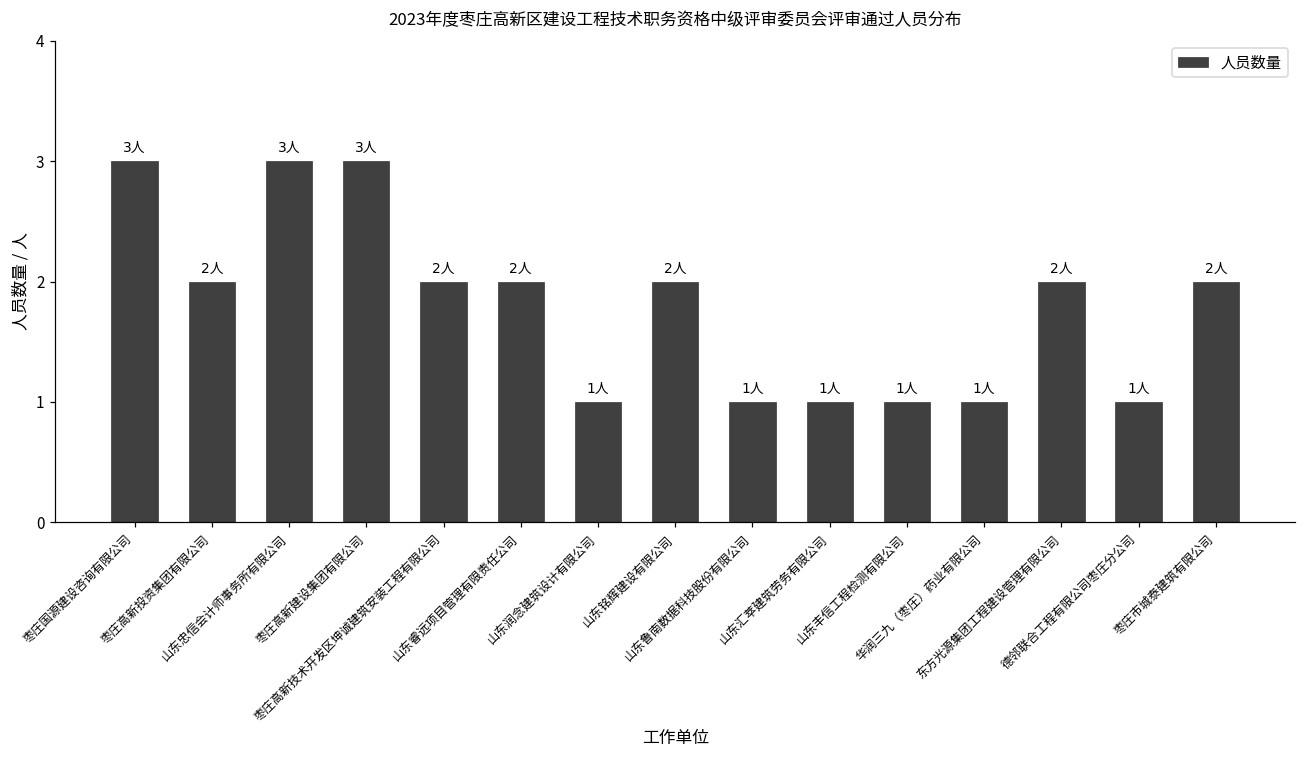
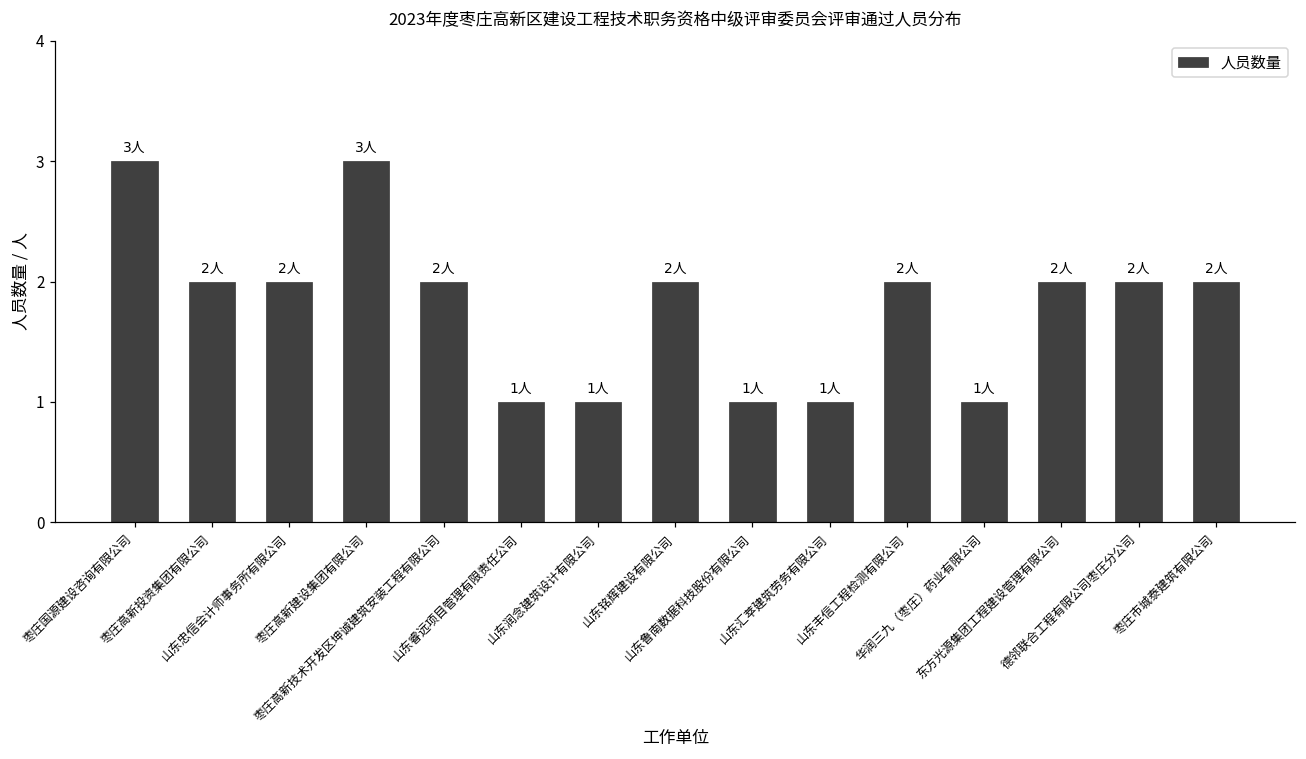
  {
    "枣庄国源建设咨询有限公司": "3人",
    "枣庄高新投资集团有限公司": "2人",
-   "山东忠信会计师事务所有限公司": "3人",
+   "山东忠信会计师事务所有限公司": "2人",
    "枣庄高新建设集团有限公司": "3人",
    "枣庄高新技术开发区坤诚建筑安装工程有限公司": "2人",
-   "山东睿远项目管理有限责任公司": "2人",
+   "山东睿远项目管理有限责任公司": "1人",
    "山东润念建筑设计有限公司": "1人",
    "山东铭辉建设有限公司": "2人",
    "山东鲁南数据科技股份有限公司": "1人",
    "山东汇萃建筑劳务有限公司": "1人",
-   "山东丰信工程检测有限公司": "1人",
+   "山东丰信工程检测有限公司": "2人",
    "华润三九（枣庄）药业有限公司": "1人",
    "东方光源集团工程建设管理有限公司": "2人",
-   "德邻联合工程有限公司枣庄分公司": "1人",
+   "德邻联合工程有限公司枣庄分公司": "2人",
    "枣庄市城泰建筑有限公司": "2人"
  }
